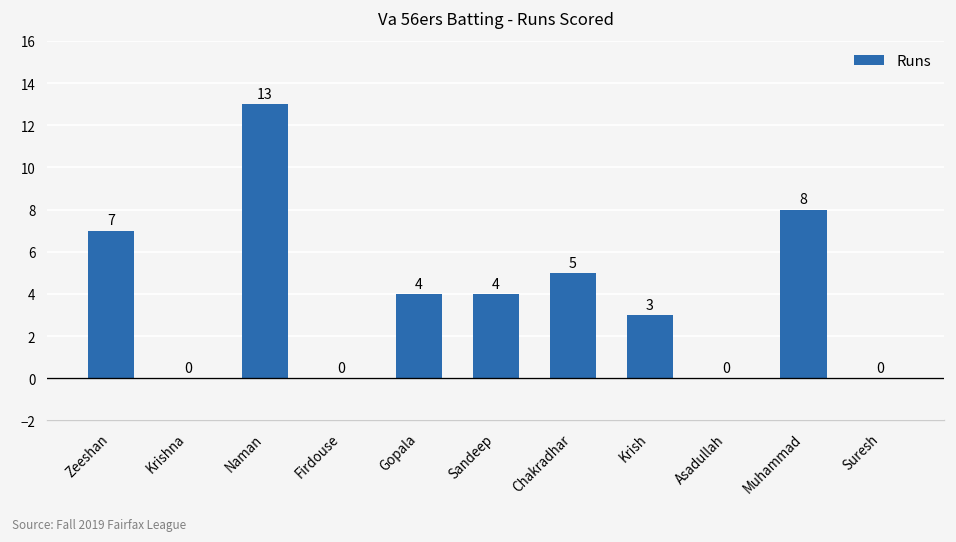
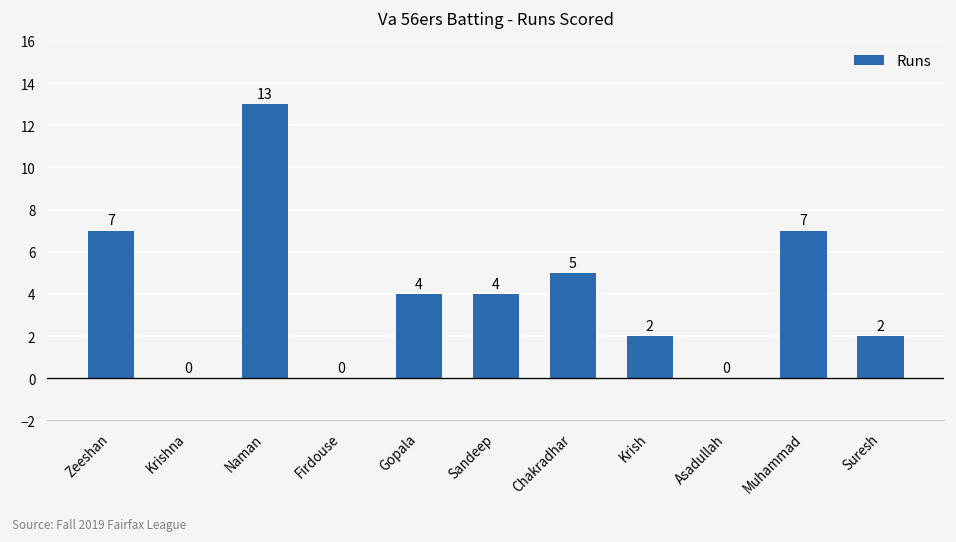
  {
    "Zeeshan": 7,
    "Krishna": 0,
    "Naman": 13,
    "Firdouse": 0,
    "Gopala": 4,
    "Sandeep": 4,
    "Chakradhar": 5,
-   "Krish": 3,
+   "Krish": 2,
    "Asadullah": 0,
-   "Muhammad": 8,
-   "Suresh": 0
+   "Muhammad": 7,
+   "Suresh": 2
  }
